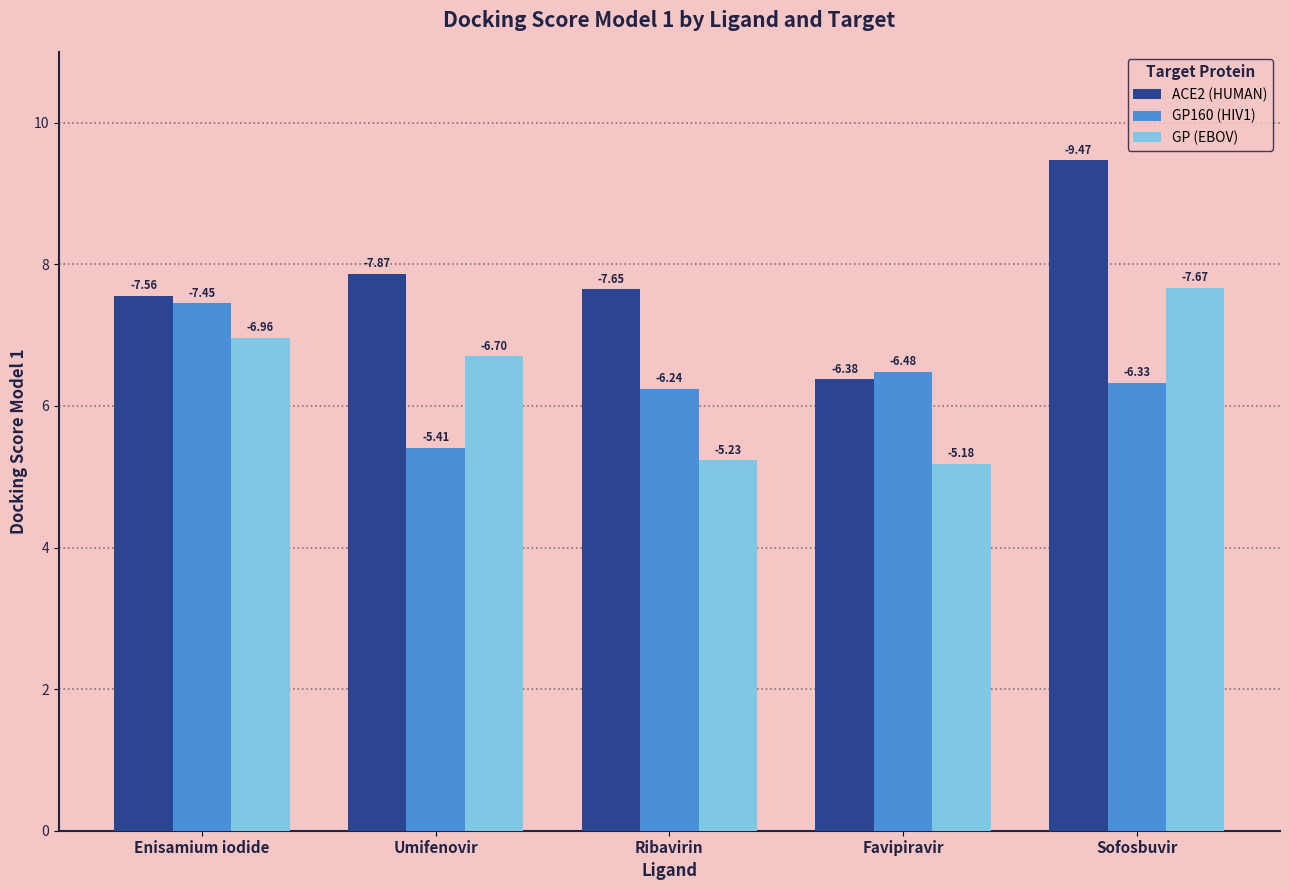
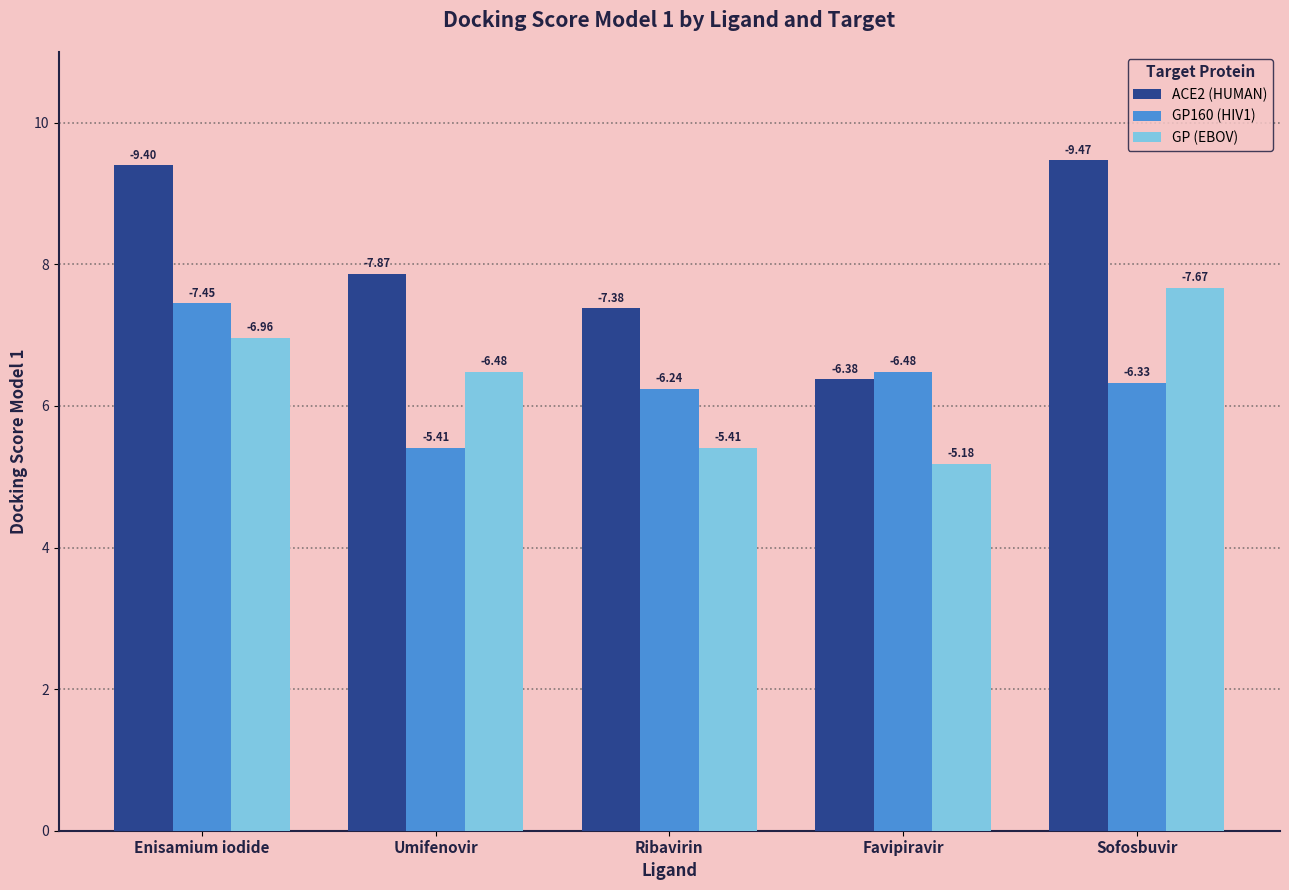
  {
    "ACE2 (HUMAN)": {
-     "Enisamium iodide": -7.56,
-     "Ribavirin": -7.65
+     "Enisamium iodide": -9.40,
+     "Ribavirin": -7.38
    },
    "GP (EBOV)": {
-     "Umifenovir": -6.70,
-     "Ribavirin": -5.23
+     "Umifenovir": -6.48,
+     "Ribavirin": -5.41
    }
  }
